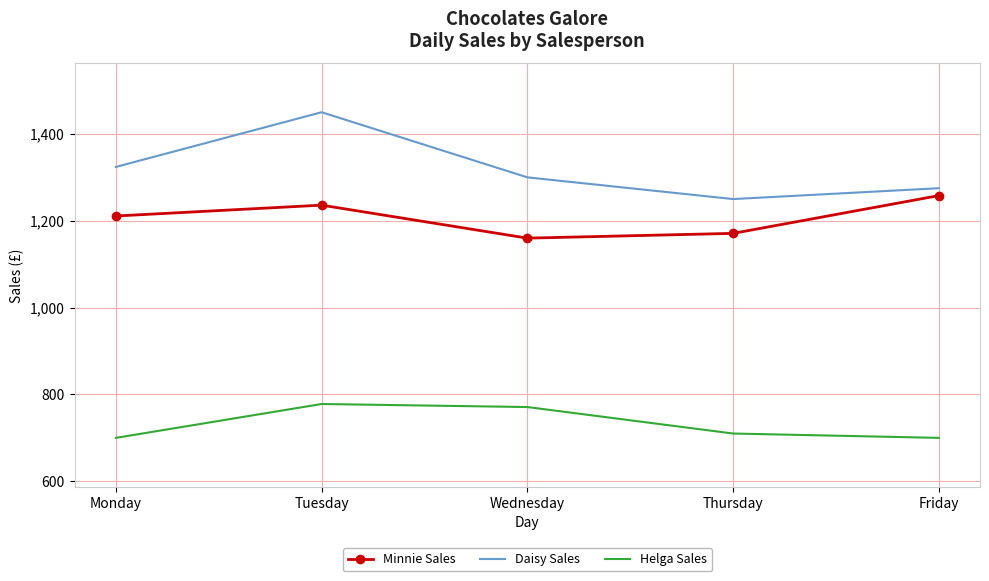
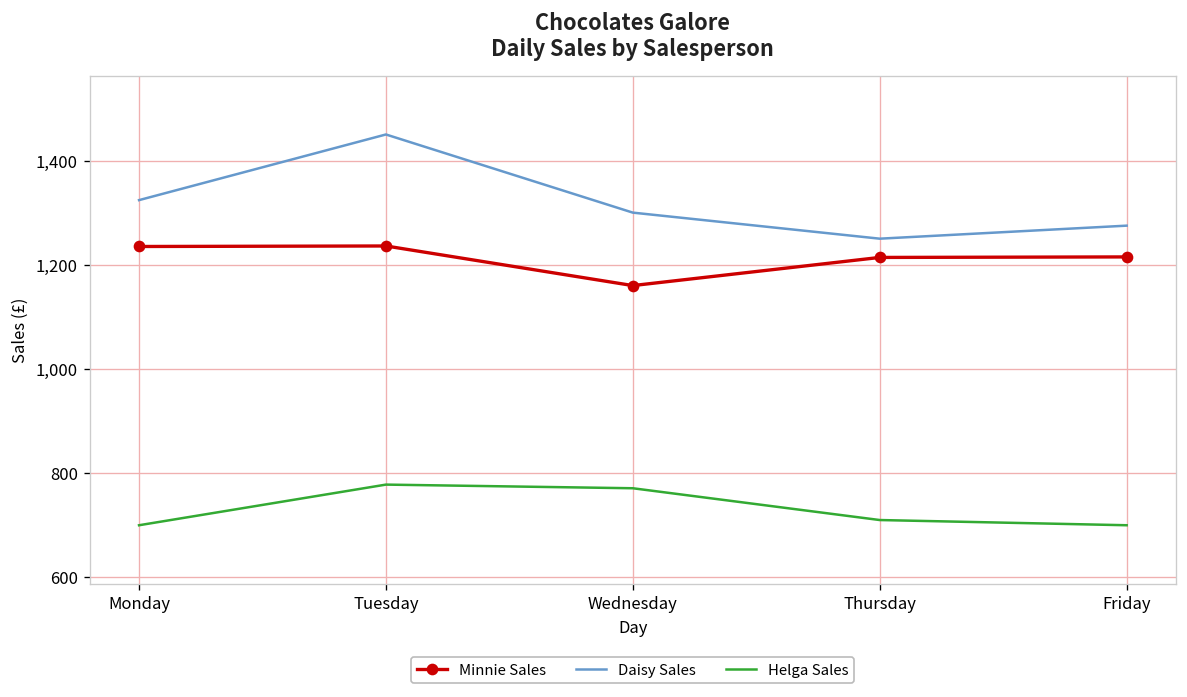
  {
    "Minnie Sales": {
-     "Monday": "1,210",
+     "Monday": "1,240",
      "Tuesday": "1,240",
      "Wednesday": "1,160",
-     "Thursday": "1,170",
-     "Friday": "1,260"
+     "Thursday": "1,210",
+     "Friday": "1,220"
    },
    "Daisy Sales": {
      "Monday": "1,320",
      "Tuesday": "1,450",
      "Wednesday": "1,300",
      "Thursday": "1,250",
      "Friday": "1,280"
    },
    "Helga Sales": {
      "Monday": "700",
      "Tuesday": "780",
      "Wednesday": "770",
      "Thursday": "710",
      "Friday": "700"
    }
  }
